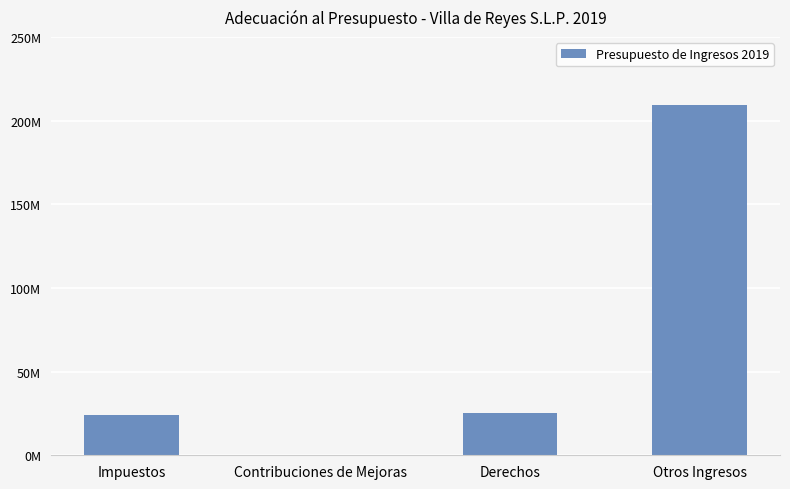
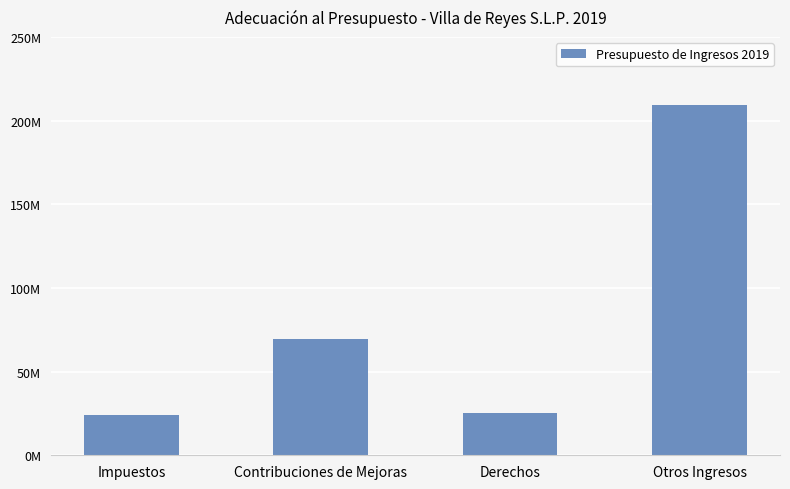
  {
    "Impuestos": 24000000,
-   "Contribuciones de Mejoras": 0,
+   "Contribuciones de Mejoras": 70000000,
    "Derechos": 26000000,
    "Otros Ingresos": 209000000
  }
